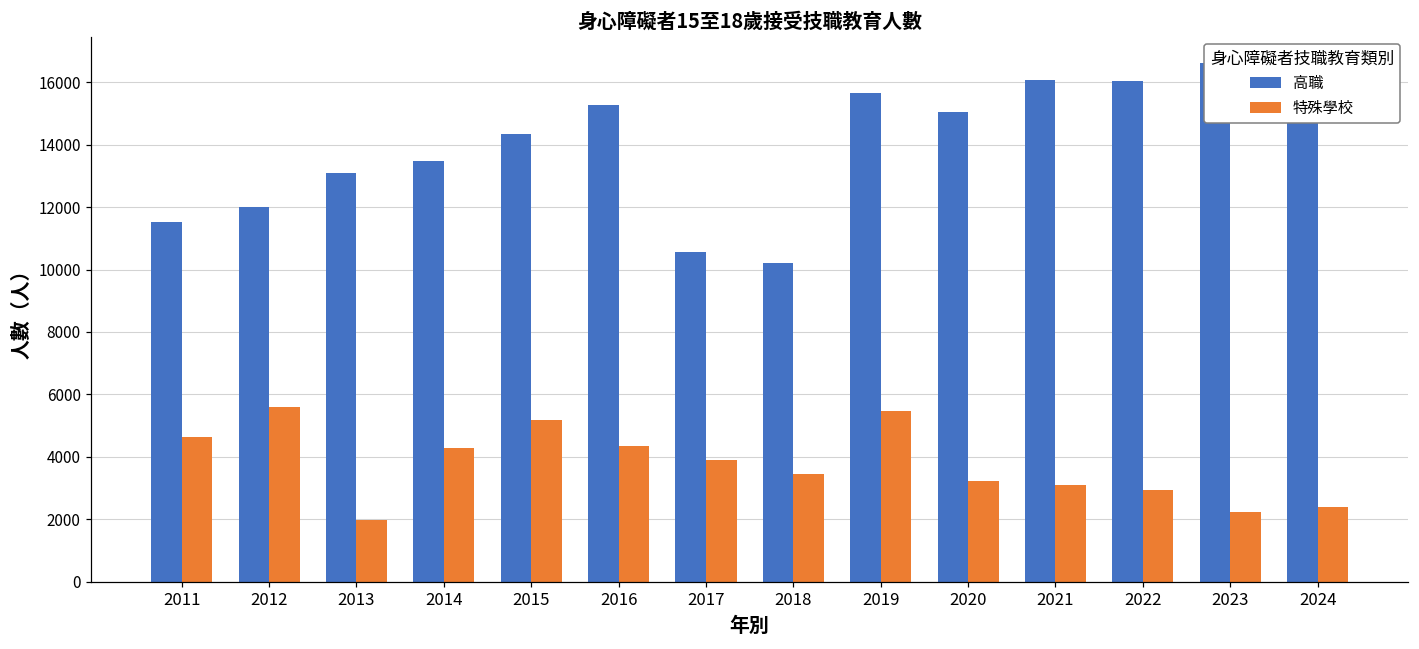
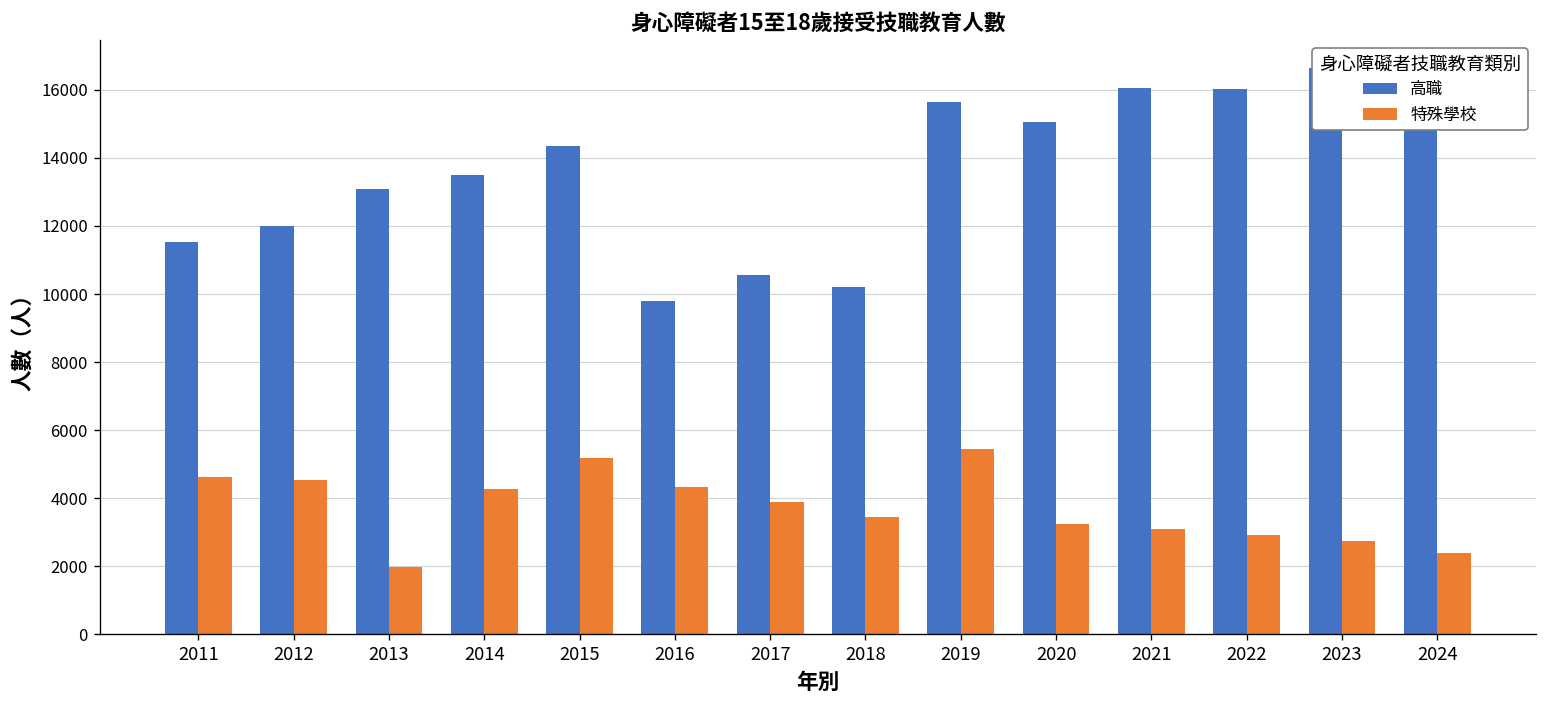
  {
    "高職": {
      "2011": 11500,
      "2012": 12000,
      "2013": 13100,
      "2014": 13500,
      "2015": 14300,
-     "2016": 15300,
+     "2016": 9800,
      "2017": 10600,
      "2018": 10200,
      "2019": 15600,
      "2020": 15000,
      "2021": 16100,
      "2022": 16000
    },
    "特殊學校": {
      "2011": 4600,
-     "2012": 5600,
+     "2012": 4500,
      "2013": 2000,
      "2014": 4300,
      "2015": 5200,
      "2016": 4300,
      "2017": 3900,
      "2018": 3500,
      "2019": 5500,
      "2020": 3200,
      "2021": 3100,
      "2022": 2900,
-     "2023": 2200,
+     "2023": 2700,
      "2024": 2400
    }
  }
